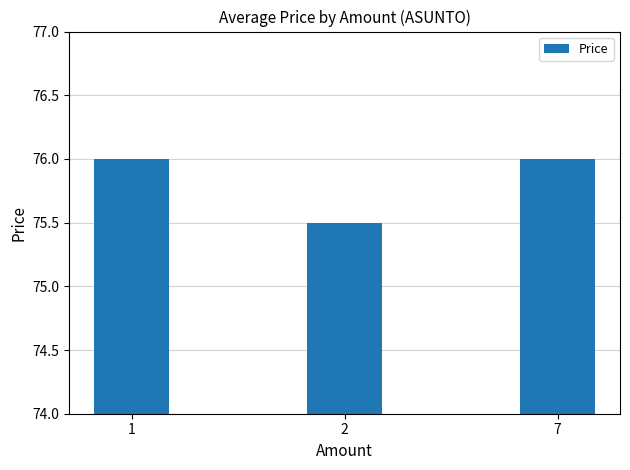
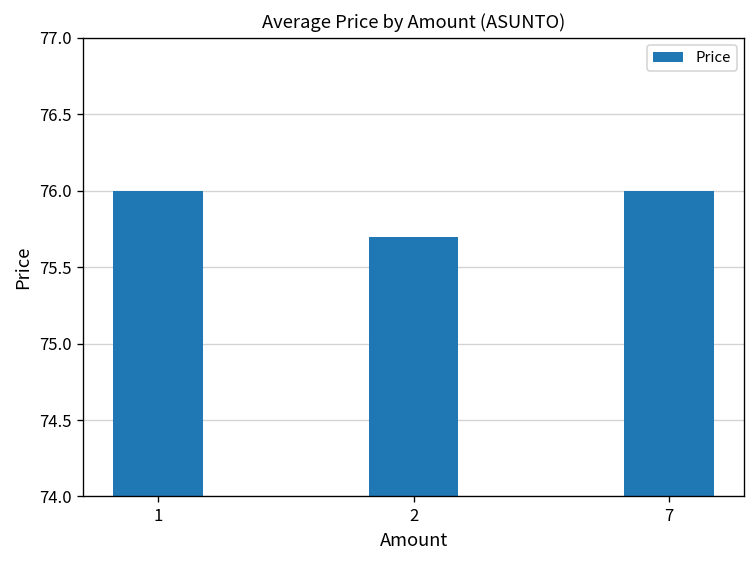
  {
    "1": 76.0,
-   "2": 75.5,
+   "2": 75.7,
    "7": 76.0
  }
